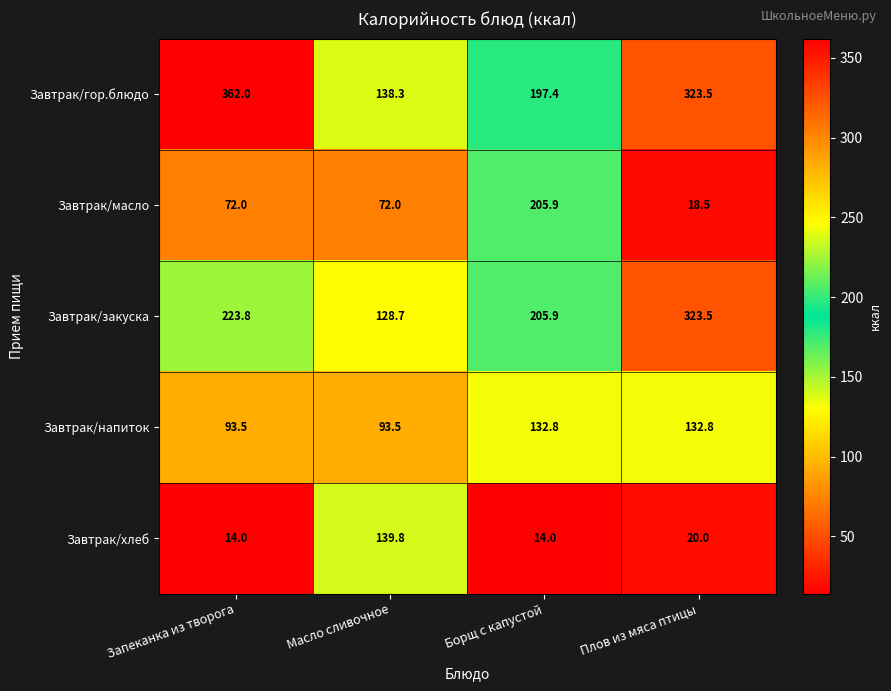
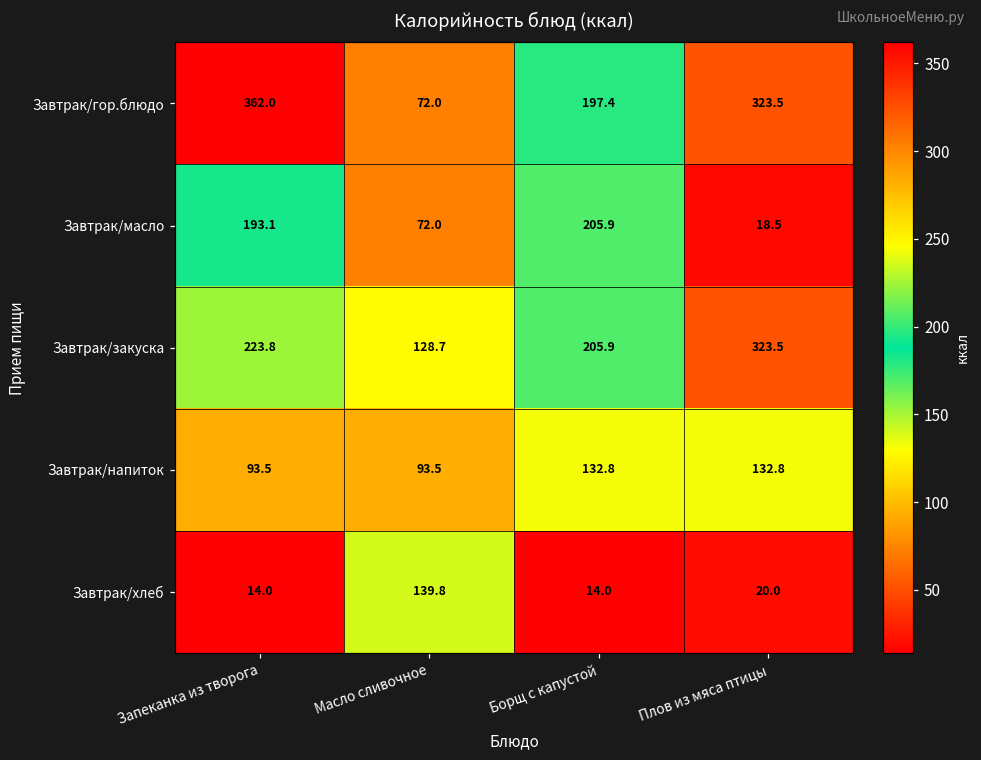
  {
    "Завтрак/гор.блюдо": {
      "Запеканка из творога": 362.0,
-     "Масло сливочное": 138.3,
+     "Масло сливочное": 72.0,
      "Борщ с капустой": 197.4,
      "Плов из мяса птицы": 323.5
    },
    "Завтрак/масло": {
-     "Запеканка из творога": 72.0,
+     "Запеканка из творога": 193.1,
      "Масло сливочное": 72.0,
      "Борщ с капустой": 205.9,
      "Плов из мяса птицы": 18.5
    },
    "Завтрак/закуска": {
      "Запеканка из творога": 223.8,
      "Масло сливочное": 128.7,
      "Борщ с капустой": 205.9,
      "Плов из мяса птицы": 323.5
    },
    "Завтрак/напиток": {
      "Запеканка из творога": 93.5,
      "Масло сливочное": 93.5,
      "Борщ с капустой": 132.8,
      "Плов из мяса птицы": 132.8
    },
    "Завтрак/хлеб": {
      "Запеканка из творога": 14.0,
      "Масло сливочное": 139.8,
      "Борщ с капустой": 14.0,
      "Плов из мяса птицы": 20.0
    }
  }
